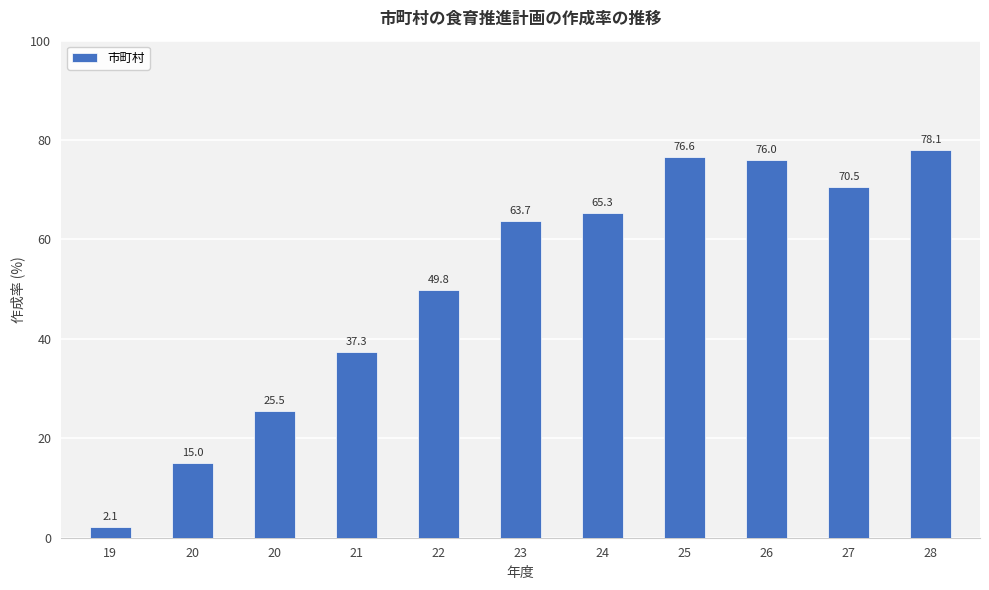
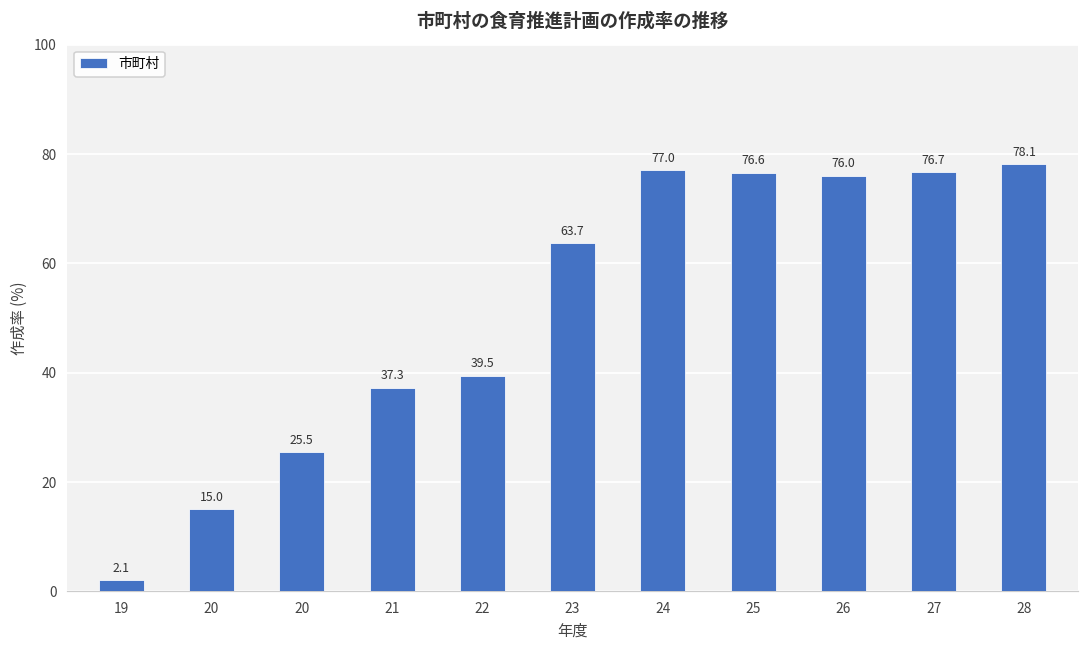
  {
    "19": 2.1,
    "21": 37.3,
-   "22": 49.8,
+   "22": 39.5,
    "23": 63.7,
-   "24": 65.3,
+   "24": 77.0,
    "25": 76.6,
    "26": 76.0,
-   "27": 70.5,
+   "27": 76.7,
    "28": 78.1
  }
